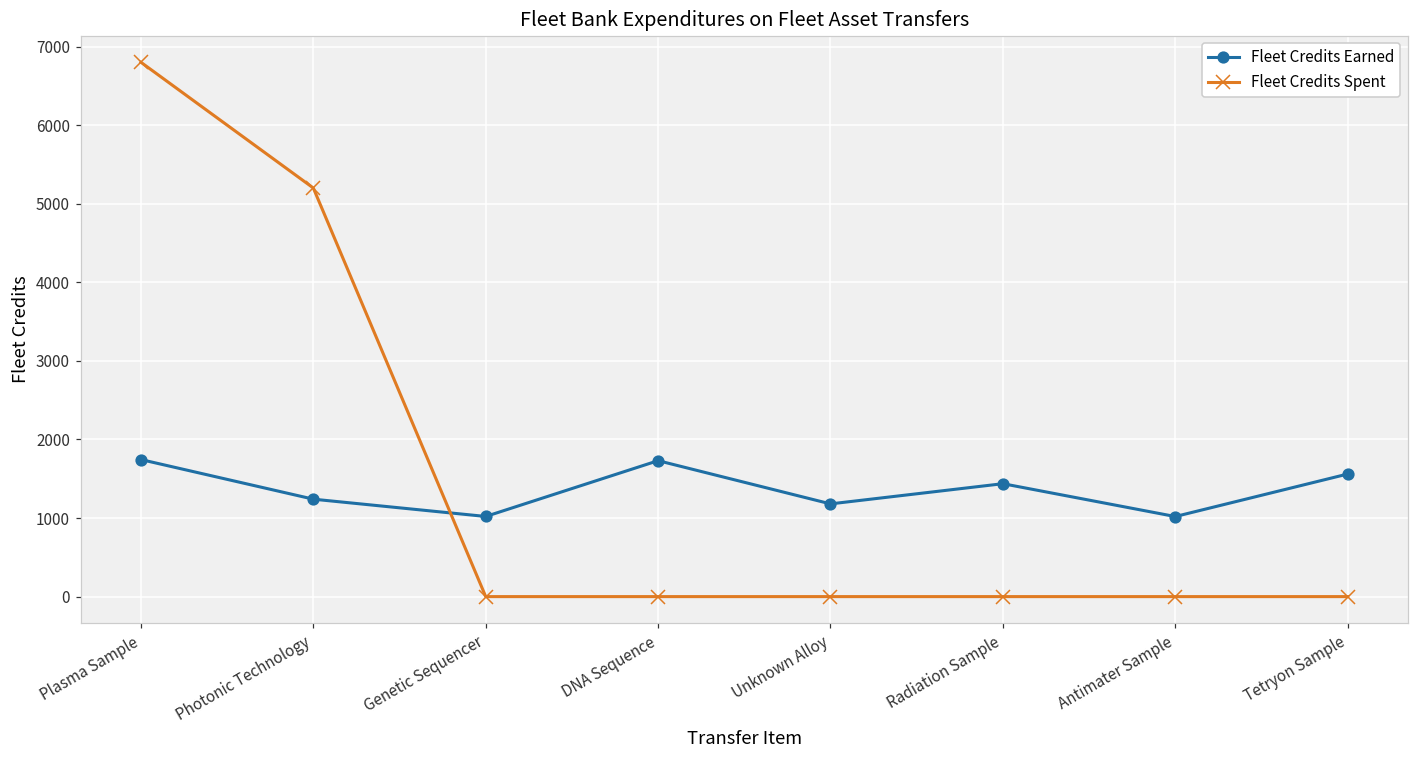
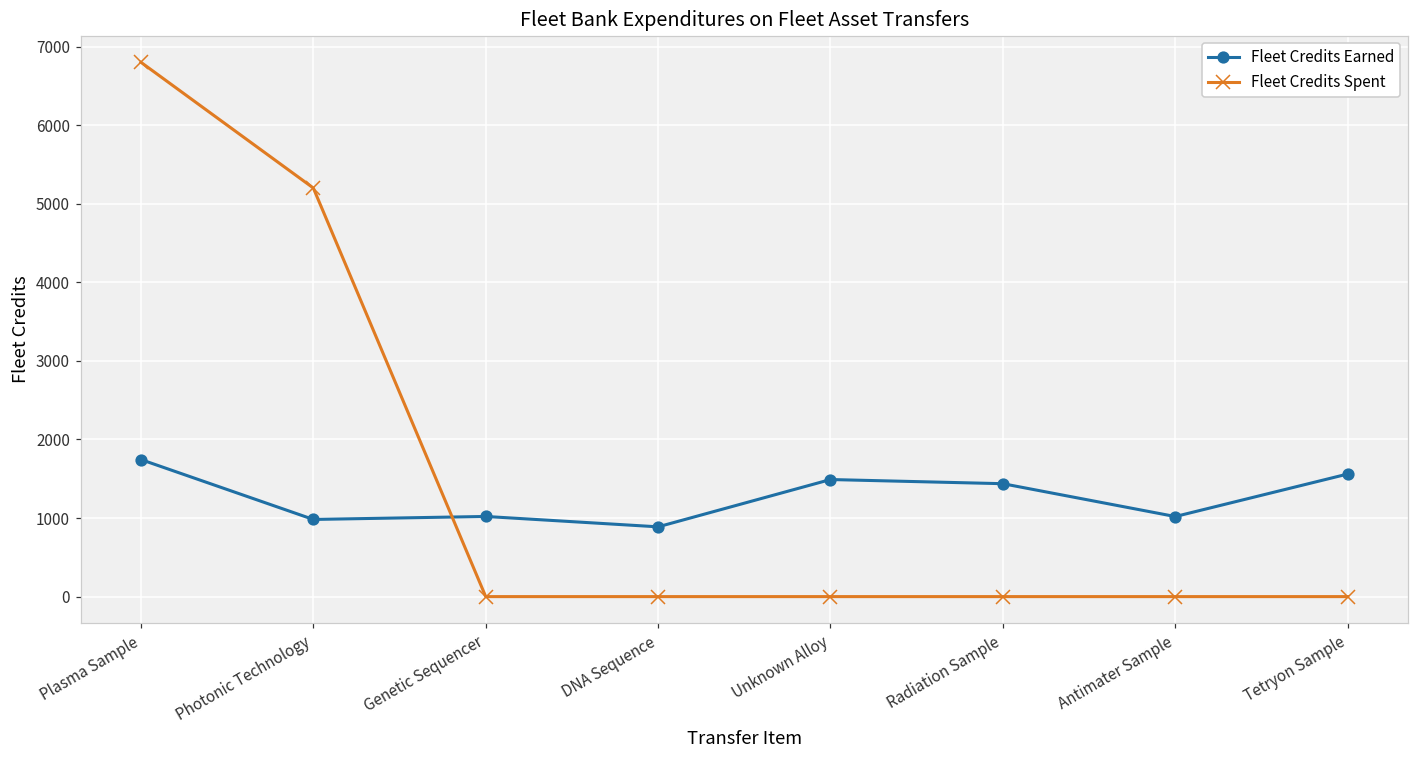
  {
    "Fleet Credits Earned": {
      "Plasma Sample": 1700,
-     "Photonic Technology": 1200,
+     "Photonic Technology": 1000,
      "Genetic Sequencer": 1000,
-     "DNA Sequence": 1700,
-     "Unknown Alloy": 1200,
+     "DNA Sequence": 900,
+     "Unknown Alloy": 1500,
      "Radiation Sample": 1400,
      "Antimater Sample": 1000,
      "Tetryon Sample": 1600
    },
    "Fleet Credits Spent": {
      "Plasma Sample": 6800,
      "Photonic Technology": 5200,
      "Genetic Sequencer": 0,
      "DNA Sequence": 0,
      "Unknown Alloy": 0,
      "Radiation Sample": 0,
      "Antimater Sample": 0,
      "Tetryon Sample": 0
    }
  }
